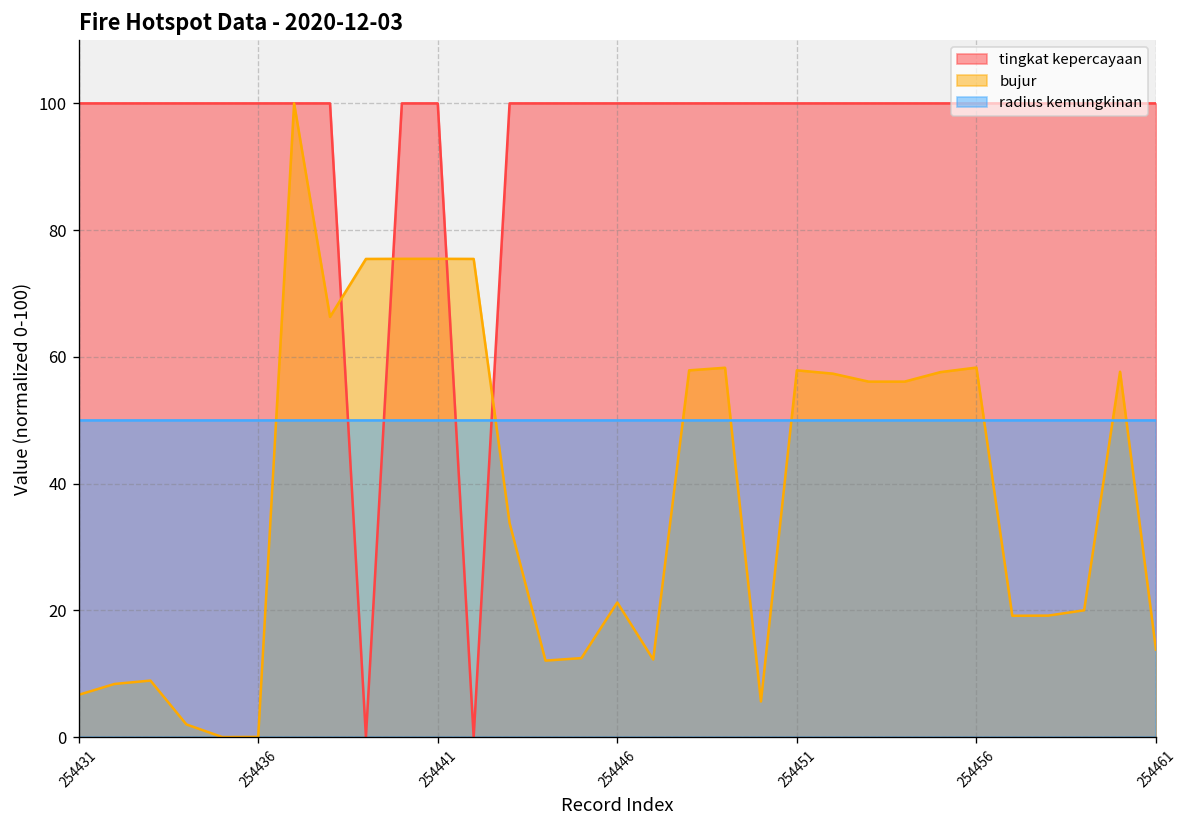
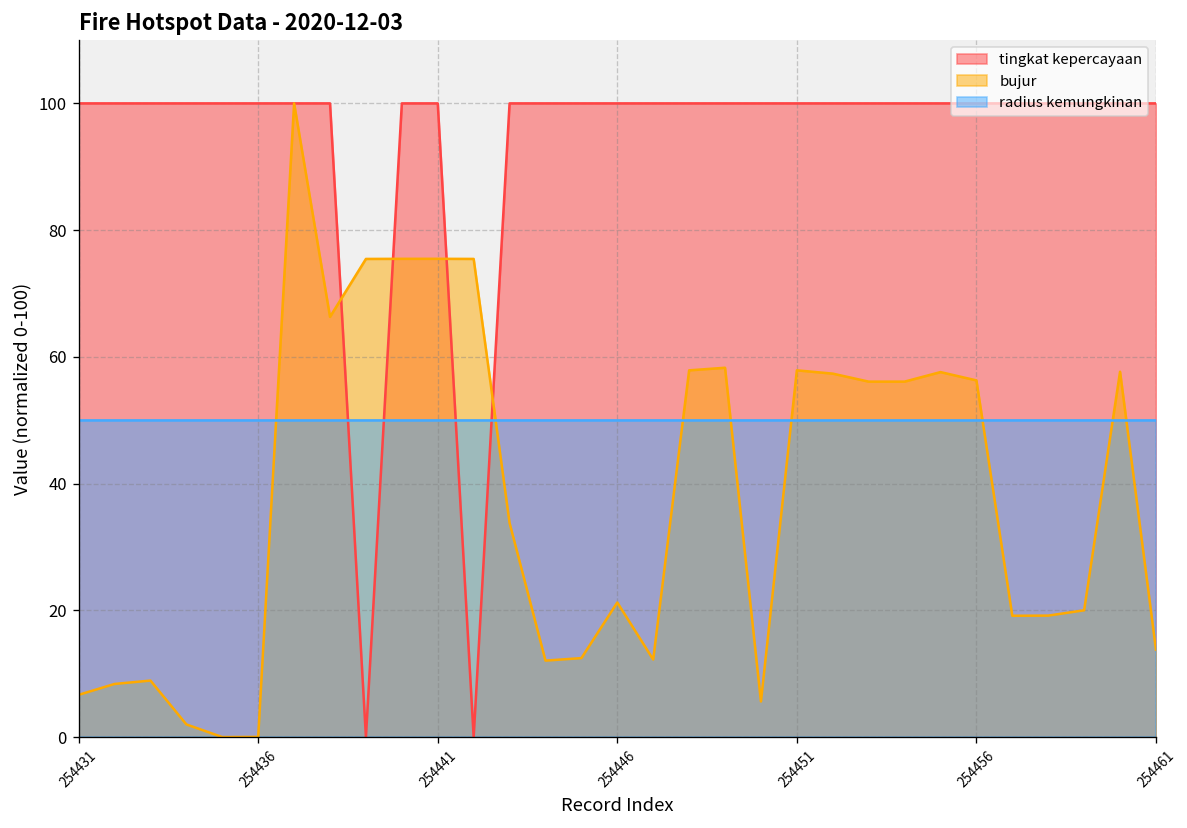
  {
    "tingkat kepercayaan": {
      "254431": 100,
      "254436": 100,
      "254441": 100,
      "254446": 100,
      "254451": 100,
      "254461": 100
    },
    "bujur": {
      "254431": 7,
      "254436": 0,
      "254441": 75,
      "254446": 21,
      "254451": 58,
-     "254456": 58,
+     "254456": 56,
      "254461": 14
    },
    "radius kemungkinan": {
      "254431": 50,
      "254436": 50,
      "254441": 50,
      "254446": 50,
      "254451": 50,
      "254456": 50,
      "254461": 50
    }
  }
